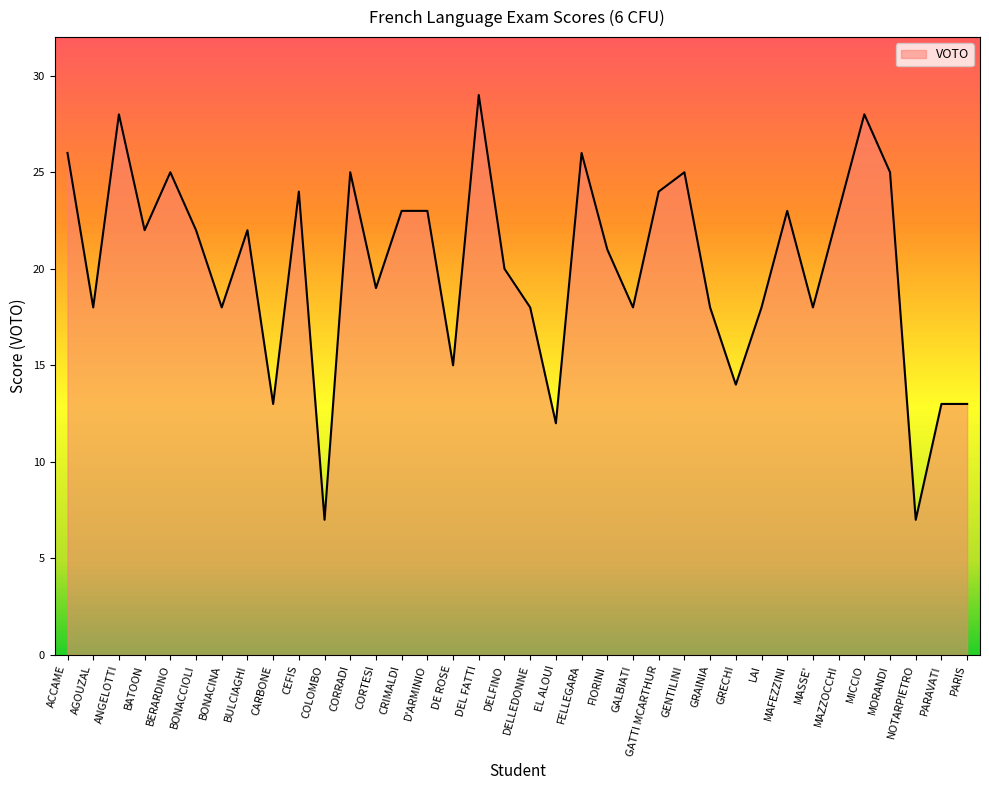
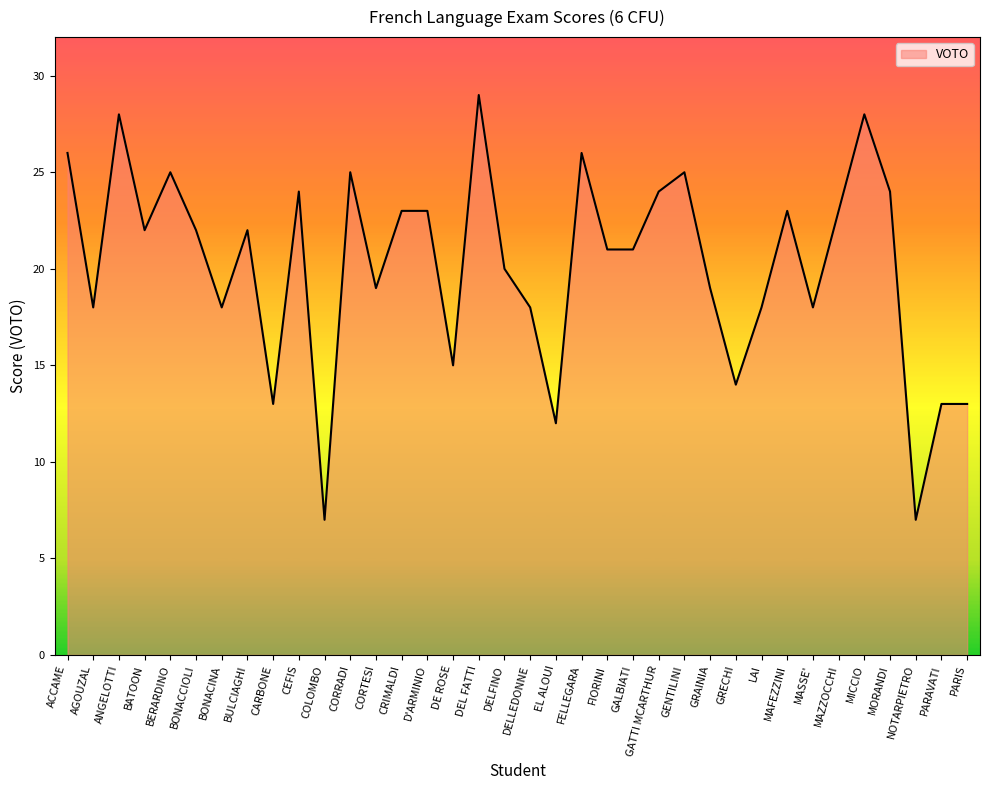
  {
    "ACCAME": 26,
    "AGOUZAL": 18,
    "ANGELOTTI": 28,
    "BATOON": 22,
    "BERARDINO": 25,
    "BONACCIOLI": 22,
    "BONACINA": 18,
    "BULCIAGHI": 22,
    "CARBONE": 13,
    "CEFIS": 24,
    "COLOMBO": 7,
    "CORRADI": 25,
    "CORTESI": 19,
    "CRIMALDI": 23,
    "D'ARMINIO": 23,
    "DE ROSE": 15,
    "DEL FATTI": 29,
    "DELFINO": 20,
    "DELLEDONNE": 18,
    "EL ALOUI": 12,
    "FELLEGARA": 26,
    "FIORINI": 21,
-   "GALBIATI": 18,
+   "GALBIATI": 21,
    "GATTI MCARTHUR": 24,
    "GENTILINI": 25,
-   "GRAINIA": 18,
+   "GRAINIA": 19,
    "GRECHI": 14,
    "LAI": 18,
    "MAFEZZINI": 23,
    "MASSE'": 18,
    "MAZZOCCHI": 23,
    "MICCIO": 28,
-   "MORANDI": 25,
+   "MORANDI": 24,
    "NOTARPIETRO": 7,
    "PARAVATI": 13,
    "PARIS": 13
  }
